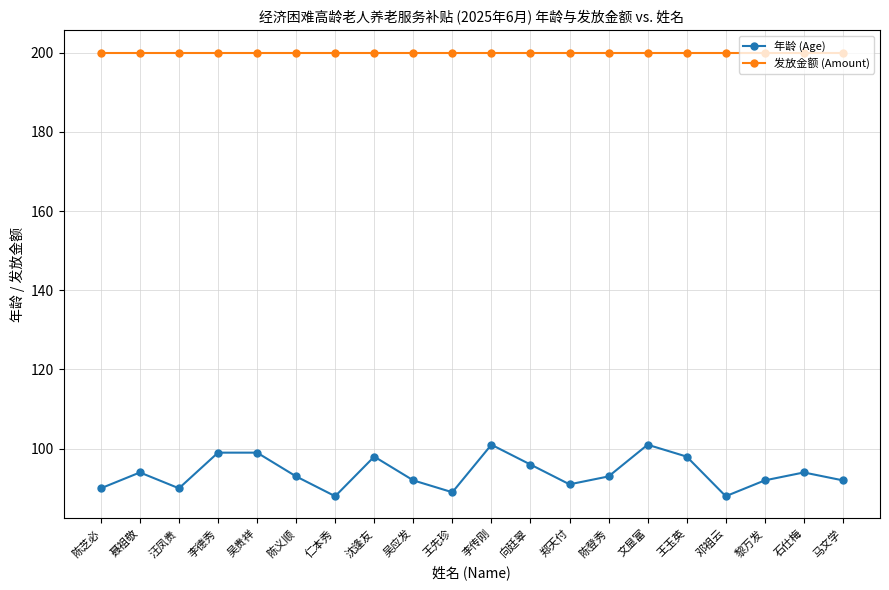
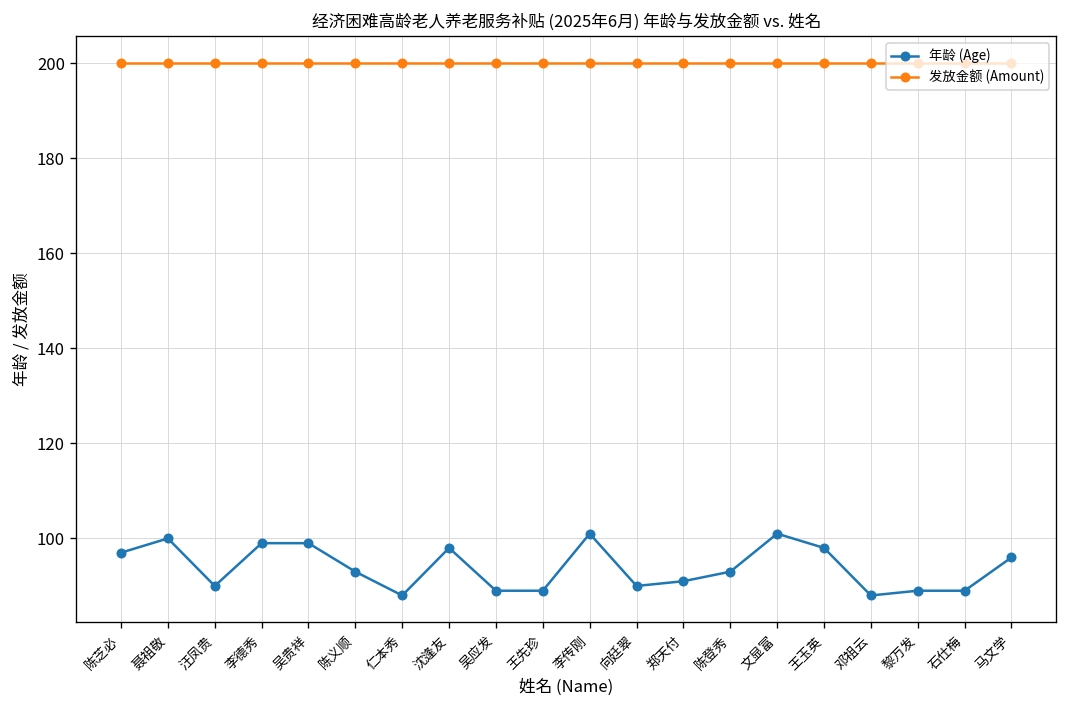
  {
    "年龄 (Age)": {
-     "陈芝必": 90,
-     "聂祖敬": 94,
+     "陈芝必": 97,
+     "聂祖敬": 100,
      "汪凤贵": 90,
      "李德秀": 99,
      "吴贵祥": 99,
      "陈义顺": 93,
      "仁本秀": 88,
      "沈逢友": 98,
-     "吴应发": 92,
+     "吴应发": 89,
      "王先珍": 89,
      "李传刚": 101,
-     "向廷翠": 96,
+     "向廷翠": 90,
      "郑天付": 91,
      "陈登秀": 93,
      "文显富": 101,
      "王玉英": 98,
      "邓祖云": 88,
-     "黎万发": 92,
-     "石仕梅": 94,
-     "马文学": 92
+     "黎万发": 89,
+     "石仕梅": 89,
+     "马文学": 96
    },
    "发放金额 (Amount)": {
      "陈芝必": 200,
      "聂祖敬": 200,
      "汪凤贵": 200,
      "李德秀": 200,
      "吴贵祥": 200,
      "陈义顺": 200,
      "仁本秀": 200,
      "沈逢友": 200,
      "吴应发": 200,
      "王先珍": 200,
      "李传刚": 200,
      "向廷翠": 200,
      "郑天付": 200,
      "陈登秀": 200,
      "文显富": 200,
      "王玉英": 200,
      "邓祖云": 200
    }
  }
